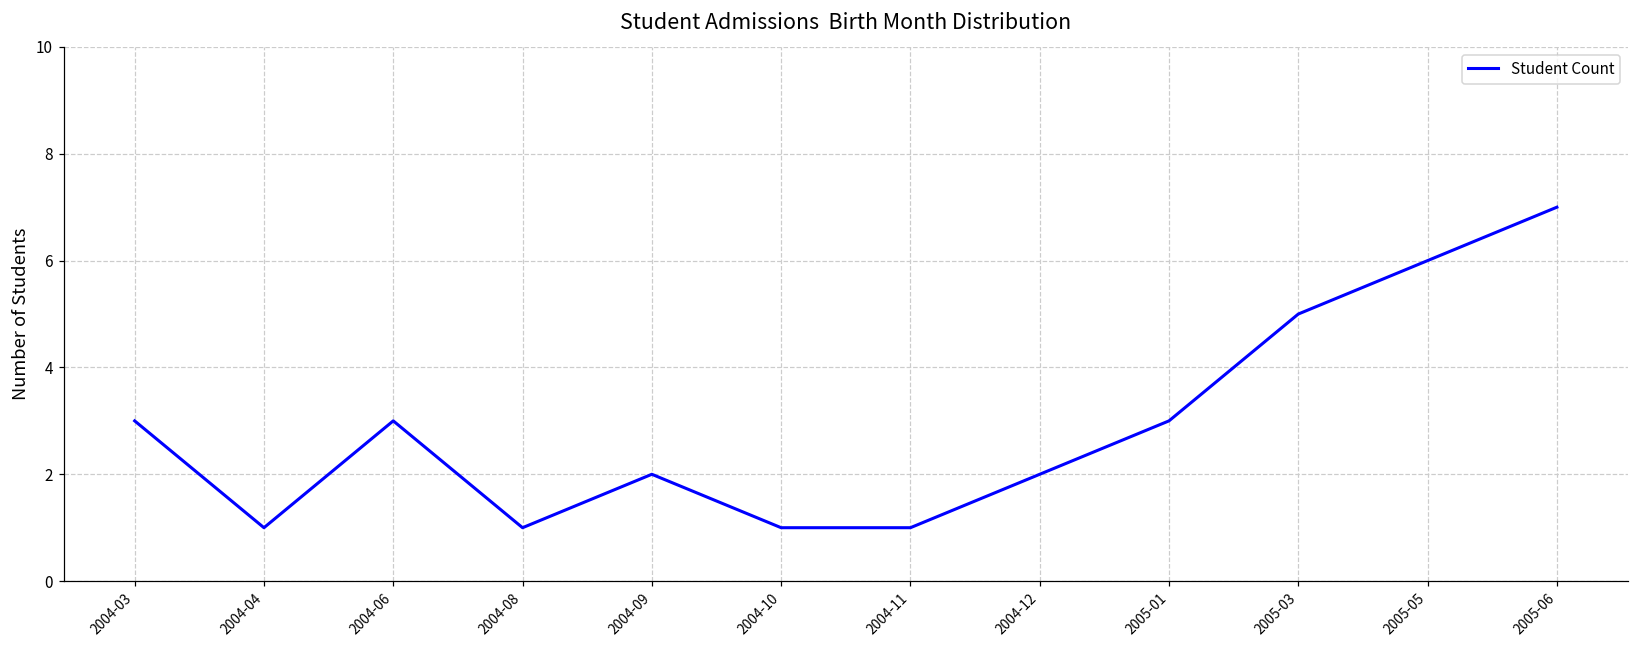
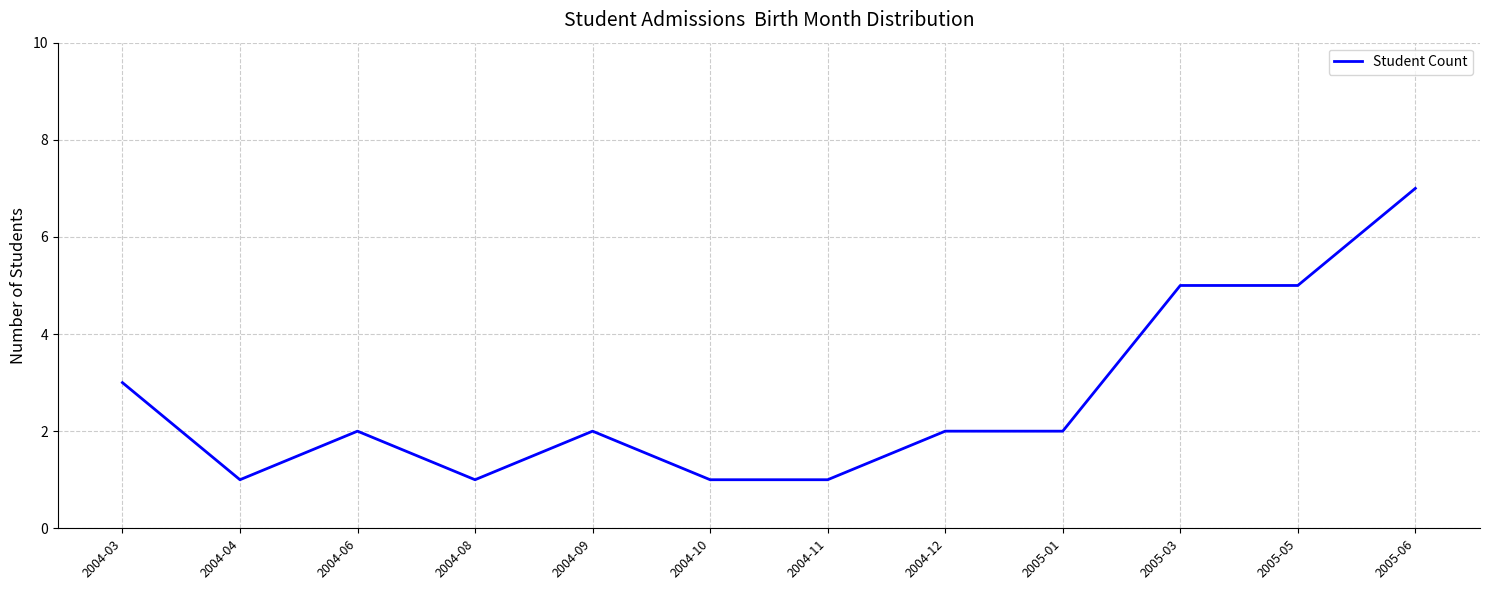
  {
    "2004-03": 3,
    "2004-04": 1,
-   "2004-06": 3,
+   "2004-06": 2,
    "2004-08": 1,
    "2004-09": 2,
    "2004-10": 1,
    "2004-11": 1,
    "2004-12": 2,
-   "2005-01": 3,
+   "2005-01": 2,
    "2005-03": 5,
-   "2005-05": 6,
+   "2005-05": 5,
    "2005-06": 7
  }
